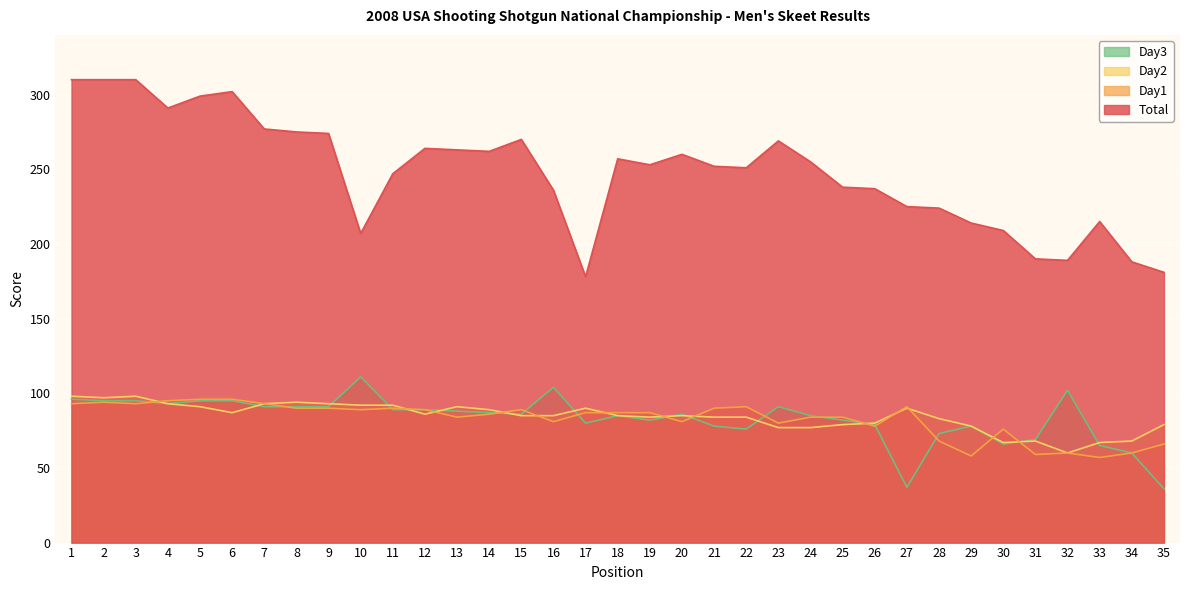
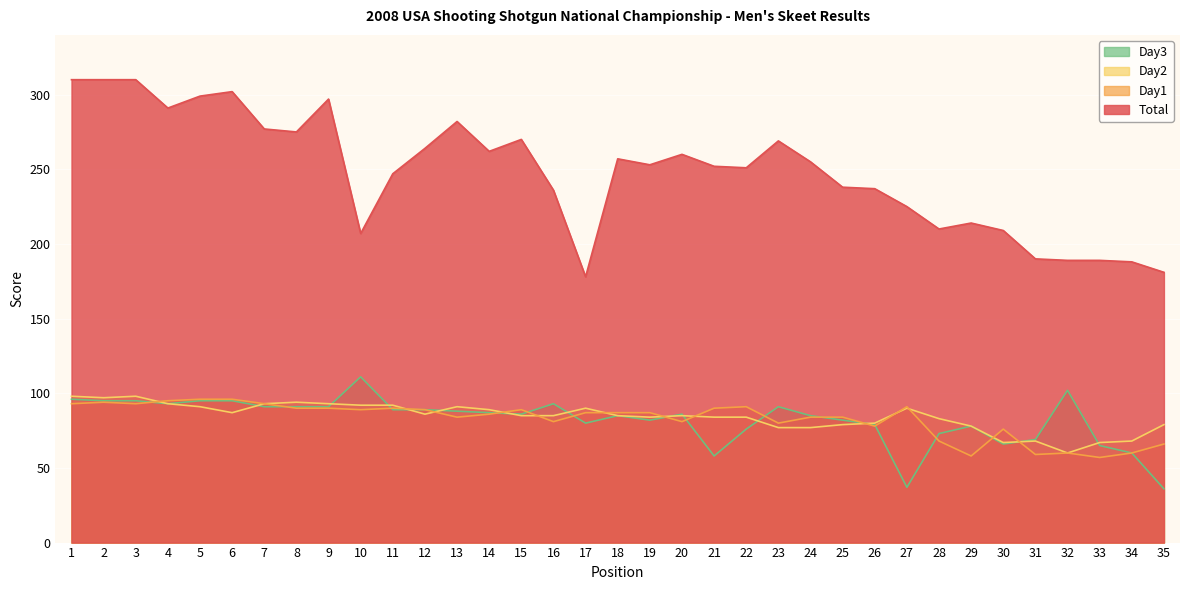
  {
    "Day3": {
      "1": 96,
      "3": 95,
      "7": 91,
      "10": 111,
      "13": 88,
-     "16": 104,
+     "16": 93,
      "17": 80,
      "19": 82,
-     "21": 78,
+     "21": 58,
      "22": 76,
      "23": 91,
      "25": 82,
      "27": 37,
      "28": 73,
      "32": 102,
      "33": 65,
      "35": 36
    },
    "Total": {
      "1": 310,
      "2": 310,
      "3": 310,
      "4": 291,
      "5": 299,
      "6": 302,
      "7": 277,
      "8": 275,
-     "9": 274,
+     "9": 297,
      "10": 207,
      "11": 247,
      "12": 264,
-     "13": 263,
+     "13": 282,
      "14": 262,
      "15": 270,
      "16": 236,
      "17": 178,
      "18": 257,
      "19": 253,
      "20": 260,
      "21": 252,
      "22": 251,
      "23": 269,
      "24": 255,
      "25": 238,
      "26": 237,
      "27": 225,
-     "28": 224,
+     "28": 210,
      "29": 214,
      "30": 209,
      "31": 190,
      "32": 189,
-     "33": 215,
+     "33": 189,
      "34": 188,
      "35": 181
    }
  }
